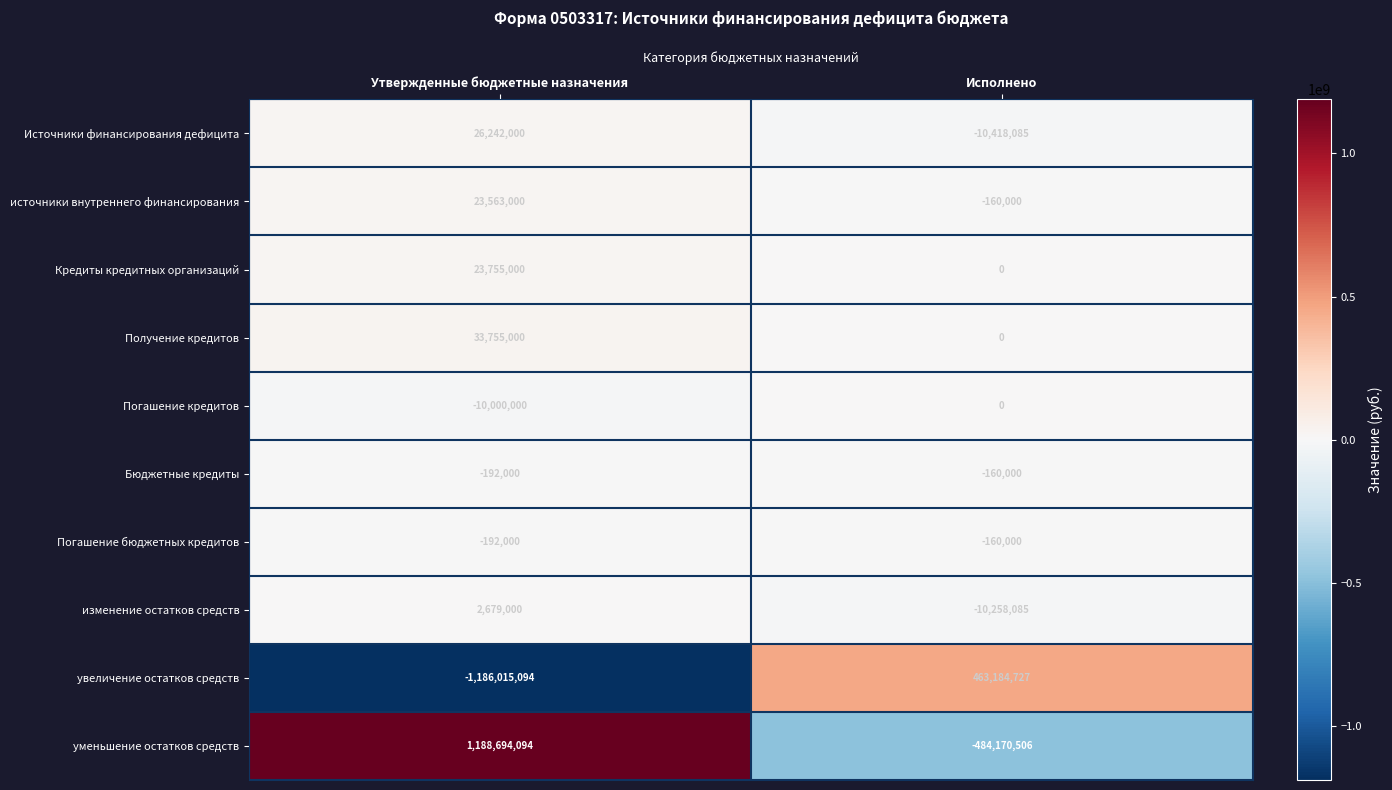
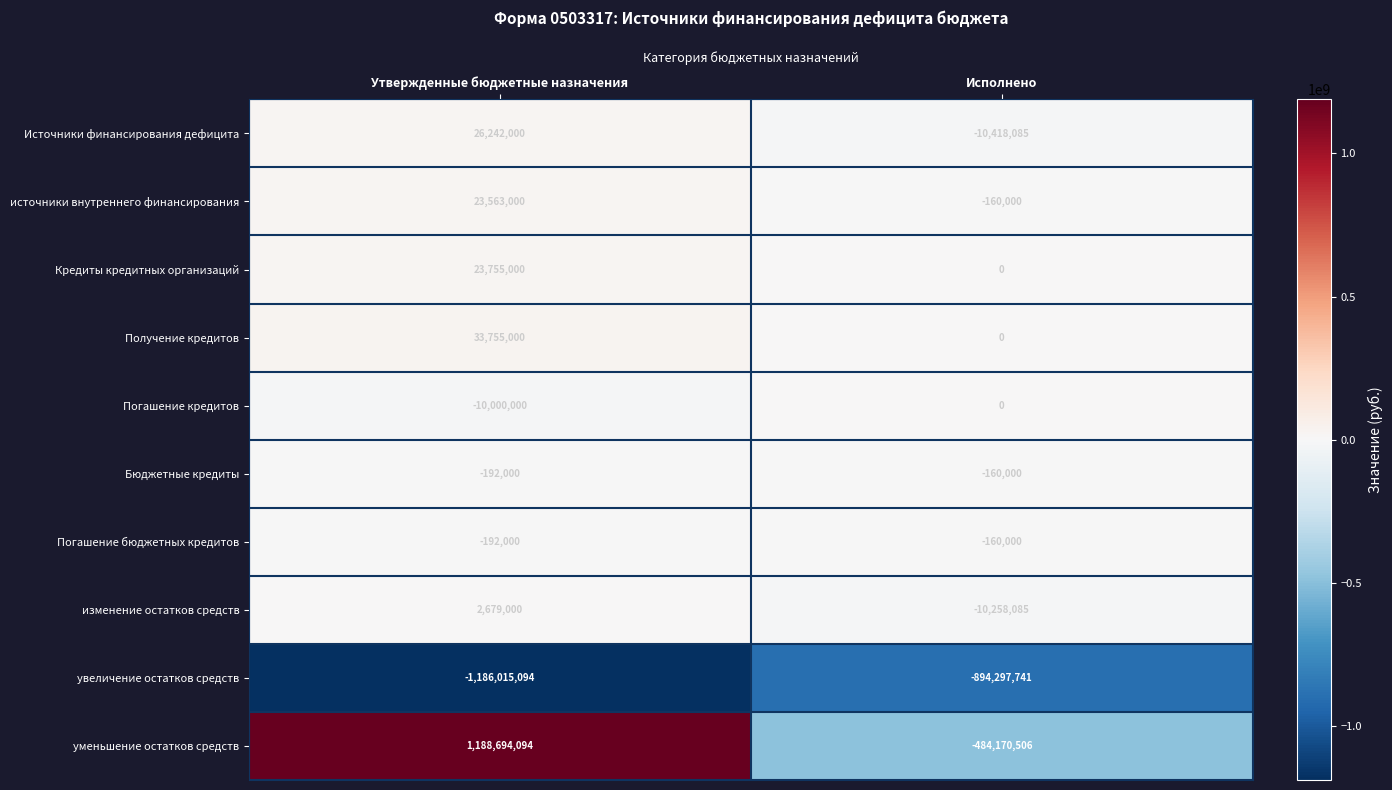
  {
    "увеличение остатков средств": {
      "Утвержденные бюджетные назначения": "-1,186,015,094",
-     "Исполнено": "463,184,727"
+     "Исполнено": "-894,297,741"
    },
    "уменьшение остатков средств": {
      "Утвержденные бюджетные назначения": "1,188,694,094",
      "Исполнено": "-484,170,506"
    }
  }
